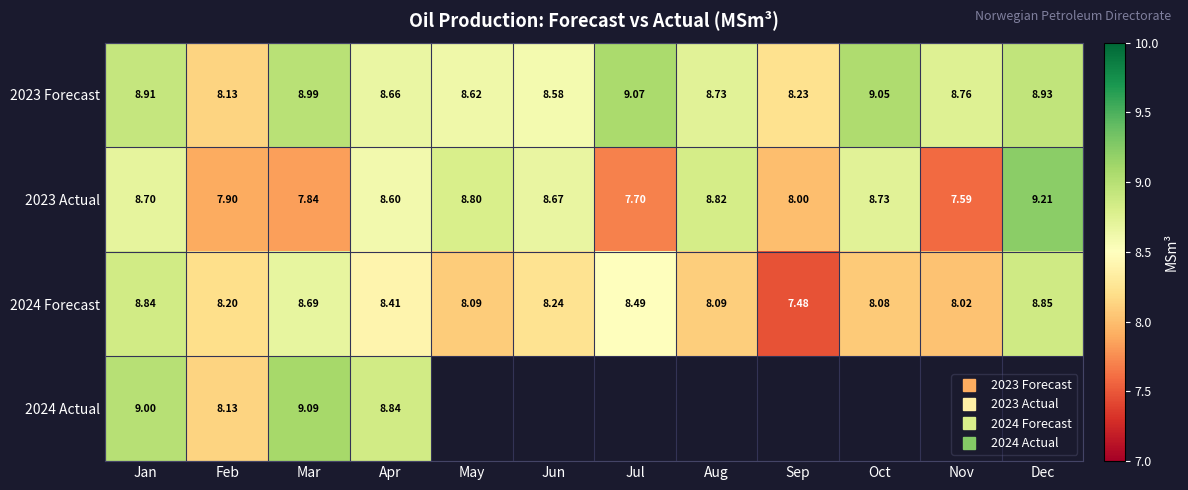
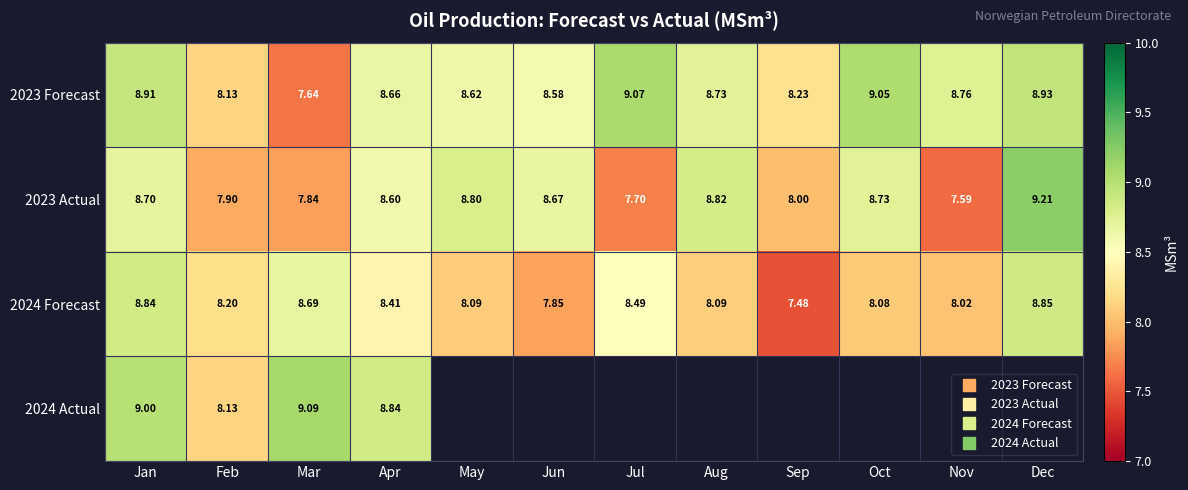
  {
    "2023 Forecast": {
      "Jan": 8.91,
      "Feb": 8.13,
-     "Mar": 8.99,
+     "Mar": 7.64,
      "Apr": 8.66,
      "May": 8.62,
      "Jun": 8.58,
      "Jul": 9.07,
      "Aug": 8.73,
      "Sep": 8.23,
      "Oct": 9.05,
      "Nov": 8.76,
      "Dec": 8.93
    },
    "2023 Actual": {
      "Jan": 8.70,
      "Feb": 7.90,
      "Mar": 7.84,
      "Apr": 8.60,
      "May": 8.80,
      "Jun": 8.67,
      "Jul": 7.70,
      "Aug": 8.82,
      "Sep": 8.00,
      "Oct": 8.73,
      "Nov": 7.59,
      "Dec": 9.21
    },
    "2024 Forecast": {
      "Jan": 8.84,
      "Feb": 8.20,
      "Mar": 8.69,
      "Apr": 8.41,
      "May": 8.09,
-     "Jun": 8.24,
+     "Jun": 7.85,
      "Jul": 8.49,
      "Aug": 8.09,
      "Sep": 7.48,
      "Oct": 8.08,
      "Nov": 8.02,
      "Dec": 8.85
    },
    "2024 Actual": {
      "Jan": 9.00,
      "Feb": 8.13,
      "Mar": 9.09,
      "Apr": 8.84
    }
  }
